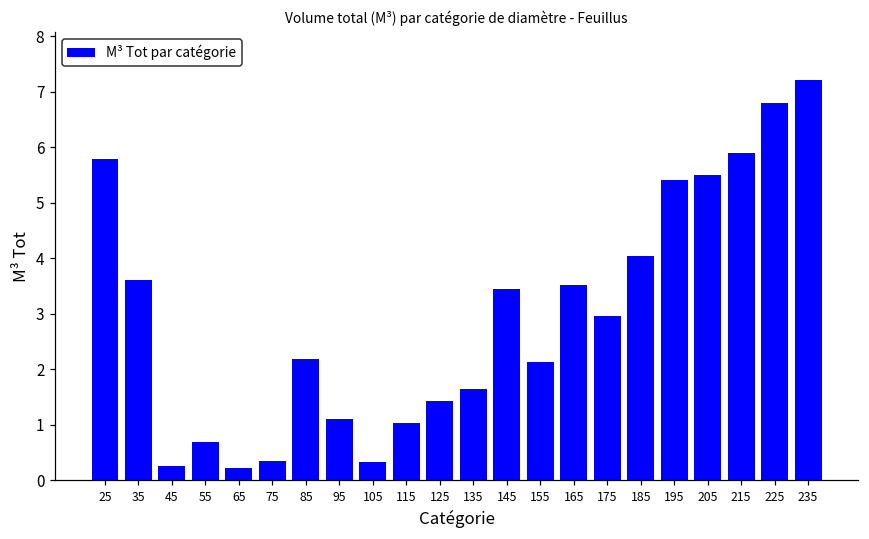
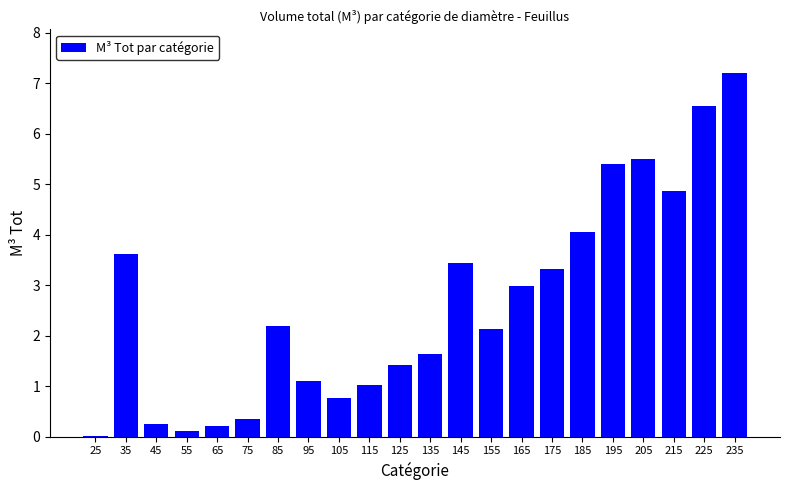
  {
-   "25": 5.8,
+   "25": 0.0,
    "35": 3.6,
    "45": 0.3,
-   "55": 0.7,
+   "55": 0.1,
    "65": 0.2,
    "75": 0.3,
    "85": 2.2,
    "95": 1.1,
-   "105": 0.3,
+   "105": 0.8,
    "115": 1.0,
    "125": 1.4,
    "135": 1.6,
    "145": 3.5,
    "155": 2.1,
-   "165": 3.5,
-   "175": 3.0,
+   "165": 3.0,
+   "175": 3.3,
    "185": 4.0,
    "195": 5.4,
    "205": 5.5,
-   "215": 5.9,
-   "225": 6.8,
+   "215": 4.9,
+   "225": 6.5,
    "235": 7.2
  }
